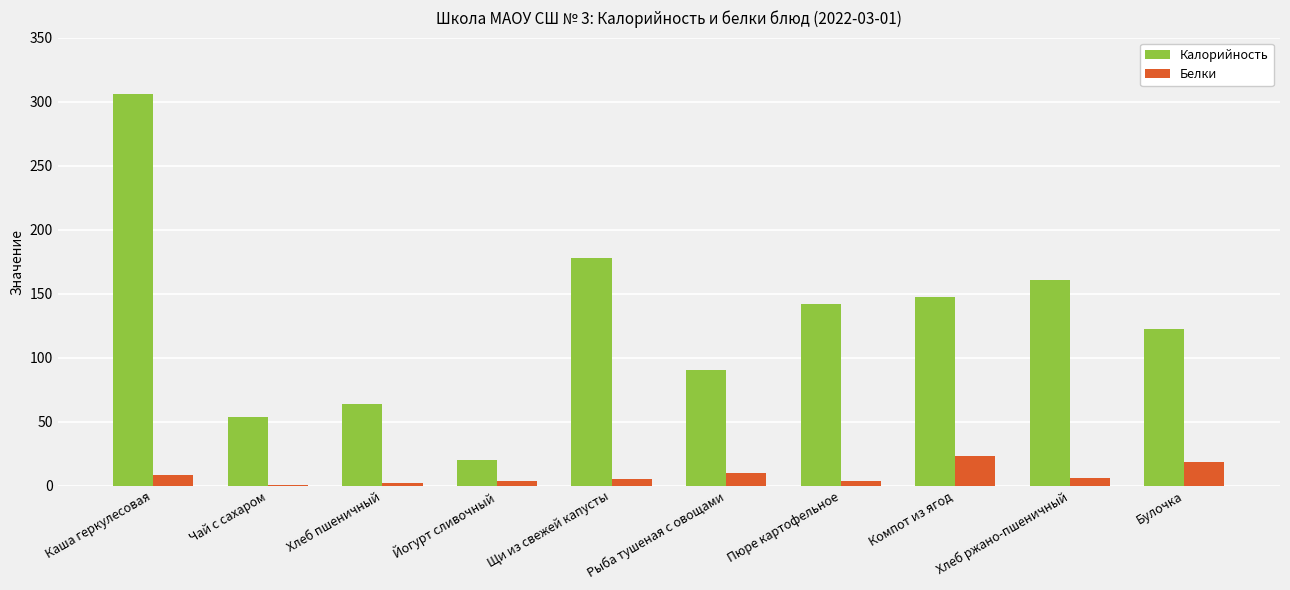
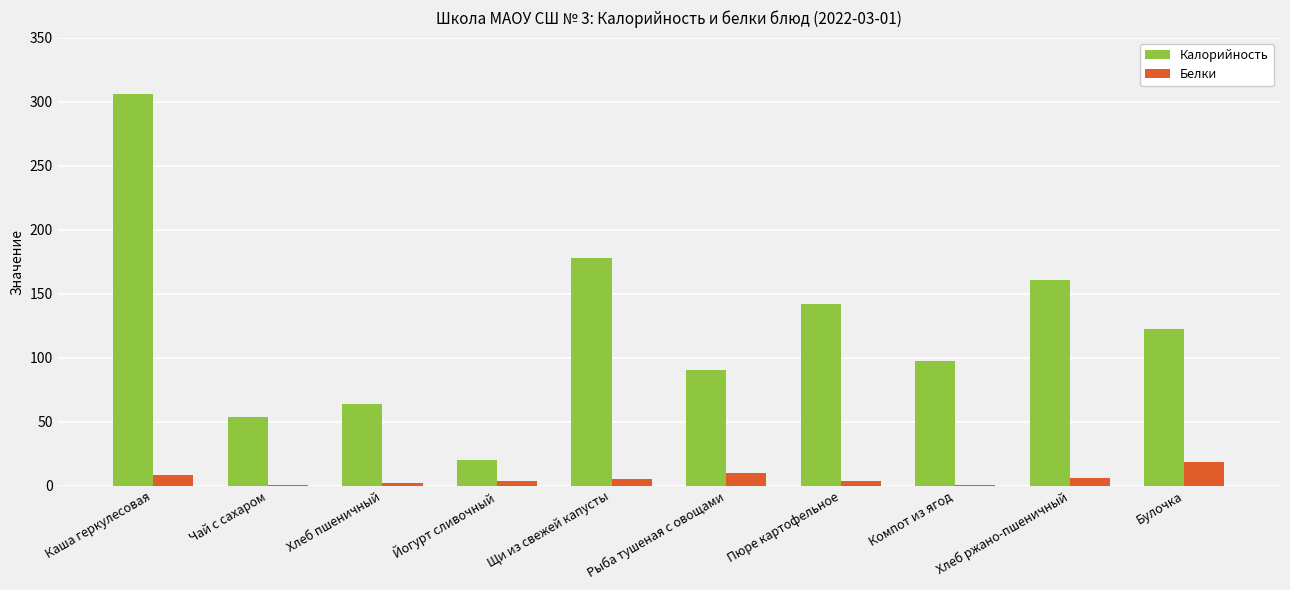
  {
    "Калорийность": {
      "Каша геркулесовая": 306,
      "Чай с сахаром": 54,
      "Хлеб пшеничный": 64,
      "Йогурт сливочный": 20,
      "Щи из свежей капусты": 177,
      "Рыба тушеная с овощами": 90,
      "Пюре картофельное": 142,
-     "Компот из ягод": 148,
+     "Компот из ягод": 97,
      "Хлеб ржано-пшеничный": 161,
      "Булочка": 123
    },
    "Белки": {
      "Каша геркулесовая": 8,
      "Хлеб пшеничный": 2,
      "Йогурт сливочный": 4,
      "Щи из свежей капусты": 5,
      "Рыба тушеная с овощами": 10,
      "Пюре картофельное": 3,
-     "Компот из ягод": 23,
+     "Компот из ягод": 0,
      "Хлеб ржано-пшеничный": 6,
      "Булочка": 19
    }
  }
